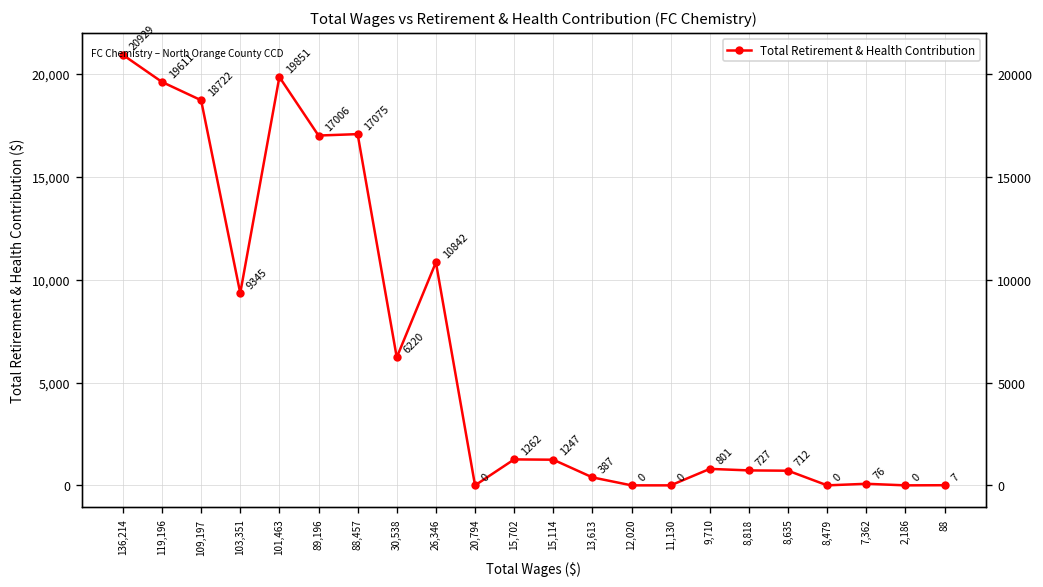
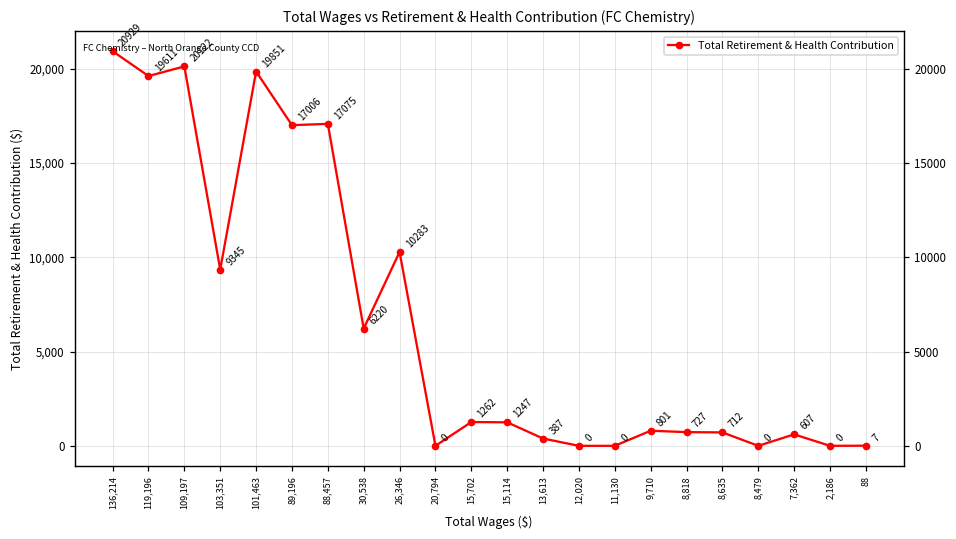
  {
-   "109,197": 18722,
+   "109,197": 20122,
    "103,351": 9345,
    "89,196": 17006,
    "88,457": 17075,
    "30,538": 6220,
-   "26,346": 10842,
+   "26,346": 10283,
    "20,794": 0,
    "15,702": 1262,
    "15,114": 1247,
    "12,020": 0,
    "11,130": 0,
    "9,710": 801,
    "8,818": 727,
    "8,635": 712,
    "8,479": 0,
-   "7,362": 76,
+   "7,362": 607,
    "2,186": 0,
    "88": 7
  }
